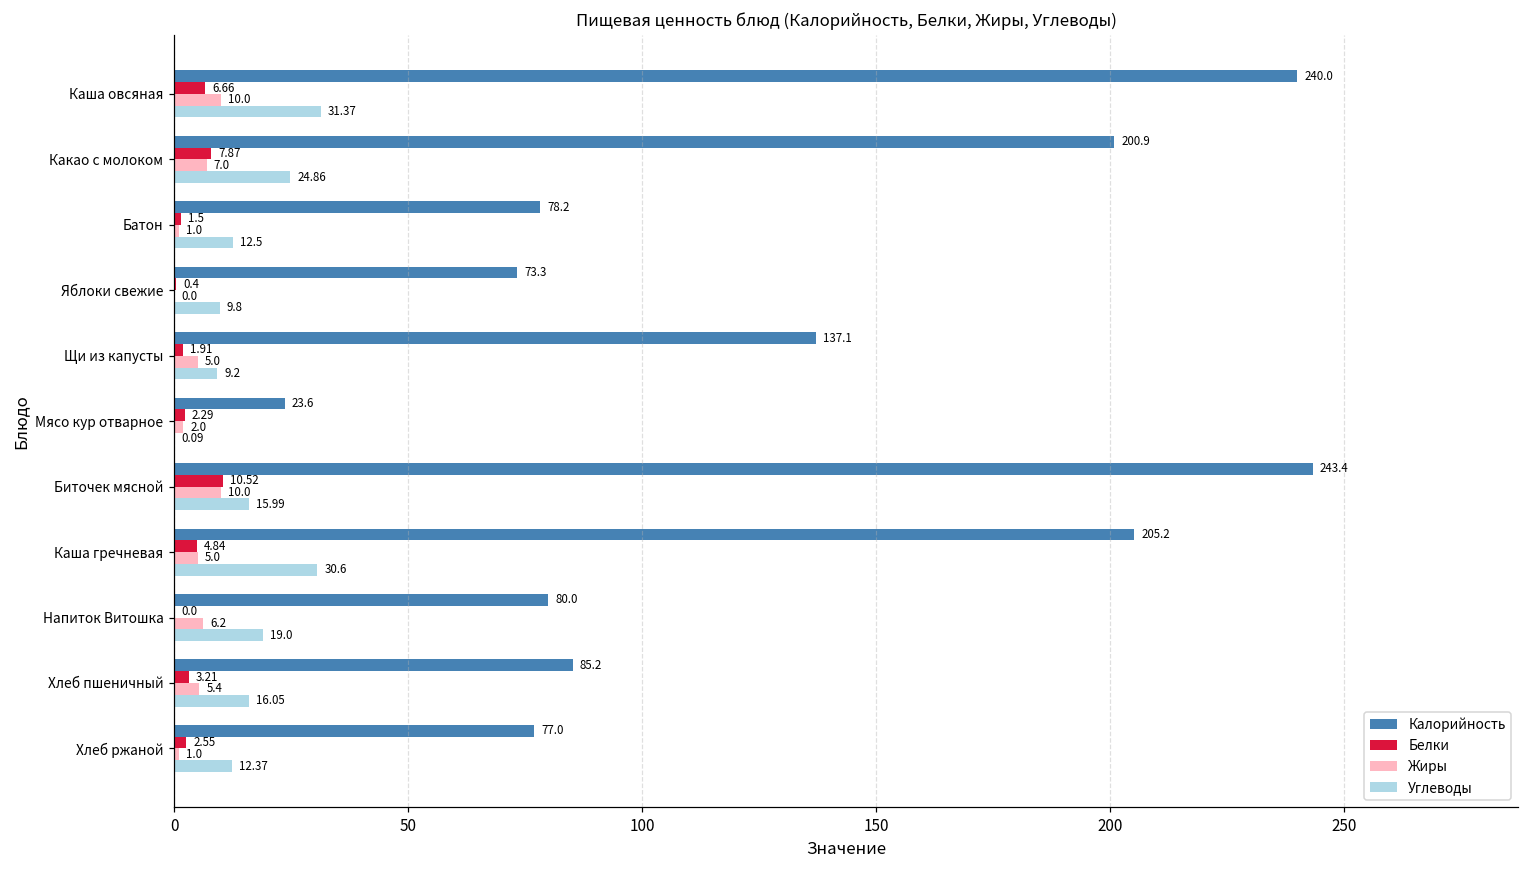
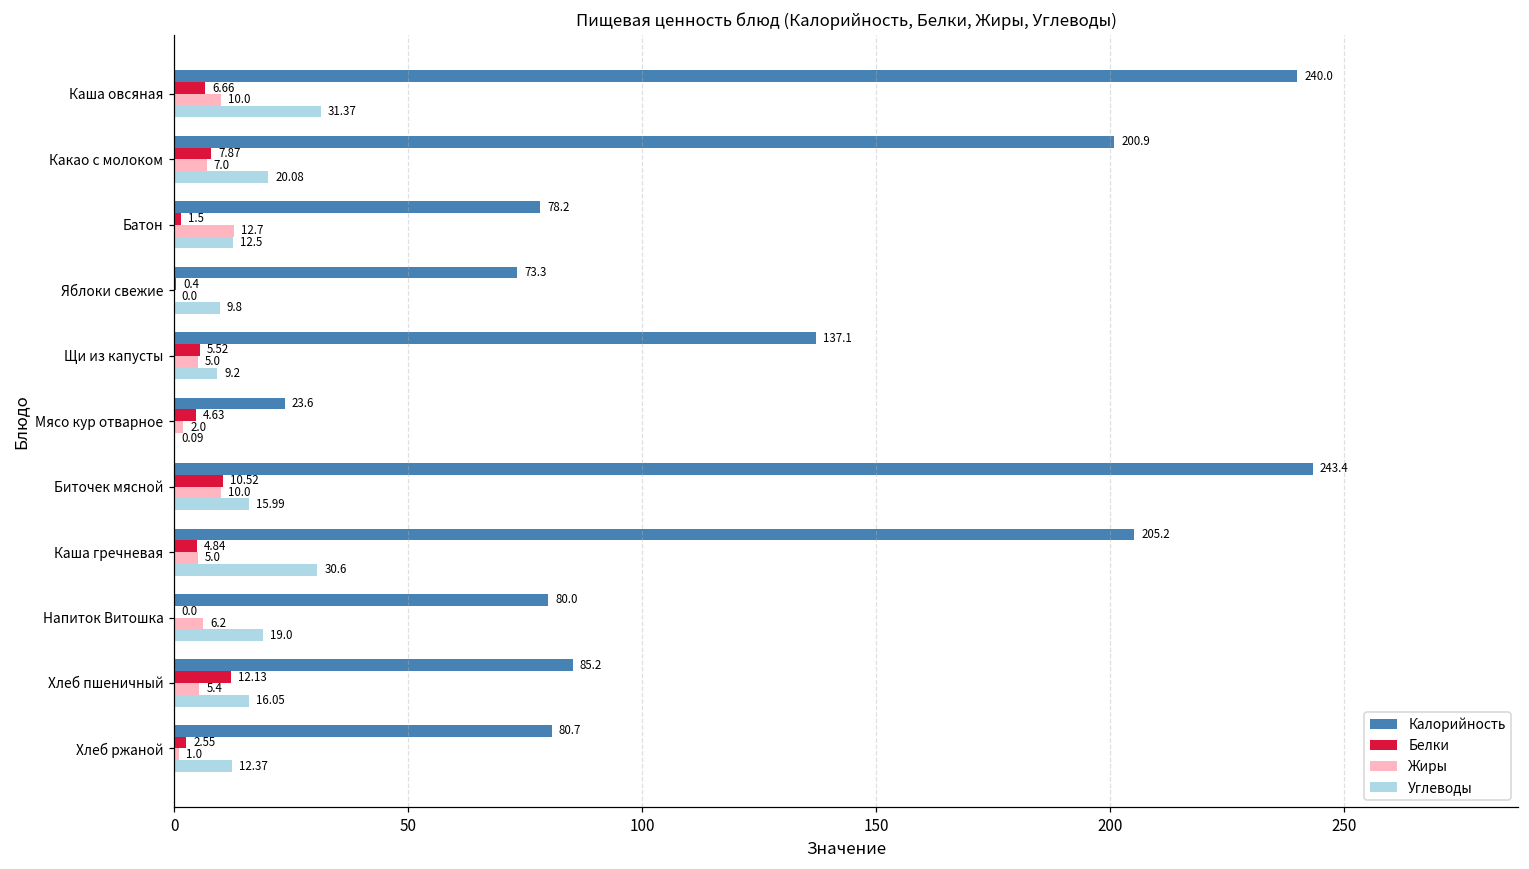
  {
    "Калорийность": {
      "Каша овсяная": 240.0,
      "Какао с молоком": 200.9,
      "Батон": 78.2,
      "Яблоки свежие": 73.3,
      "Щи из капусты": 137.1,
      "Мясо кур отварное": 23.6,
      "Биточек мясной": 243.4,
      "Каша гречневая": 205.2,
      "Напиток Витошка": 80.0,
      "Хлеб пшеничный": 85.2,
-     "Хлеб ржаной": 77.0
+     "Хлеб ржаной": 80.7
    },
    "Белки": {
      "Каша овсяная": 6.66,
      "Какао с молоком": 7.87,
      "Батон": 1.5,
      "Яблоки свежие": 0.4,
-     "Щи из капусты": 1.91,
-     "Мясо кур отварное": 2.29,
+     "Щи из капусты": 5.52,
+     "Мясо кур отварное": 4.63,
      "Биточек мясной": 10.52,
      "Каша гречневая": 4.84,
      "Напиток Витошка": 0.0,
-     "Хлеб пшеничный": 3.21,
+     "Хлеб пшеничный": 12.13,
      "Хлеб ржаной": 2.55
    },
    "Жиры": {
      "Каша овсяная": 10.0,
      "Какао с молоком": 7.0,
-     "Батон": 1.0,
+     "Батон": 12.7,
      "Яблоки свежие": 0.0,
      "Щи из капусты": 5.0,
      "Мясо кур отварное": 2.0,
      "Биточек мясной": 10.0,
      "Каша гречневая": 5.0,
      "Напиток Витошка": 6.2,
      "Хлеб пшеничный": 5.4,
      "Хлеб ржаной": 1.0
    },
    "Углеводы": {
      "Каша овсяная": 31.37,
-     "Какао с молоком": 24.86,
+     "Какао с молоком": 20.08,
      "Батон": 12.5,
      "Яблоки свежие": 9.8,
      "Щи из капусты": 9.2,
      "Мясо кур отварное": 0.09,
      "Биточек мясной": 15.99,
      "Каша гречневая": 30.6,
      "Напиток Витошка": 19.0,
      "Хлеб пшеничный": 16.05,
      "Хлеб ржаной": 12.37
    }
  }
